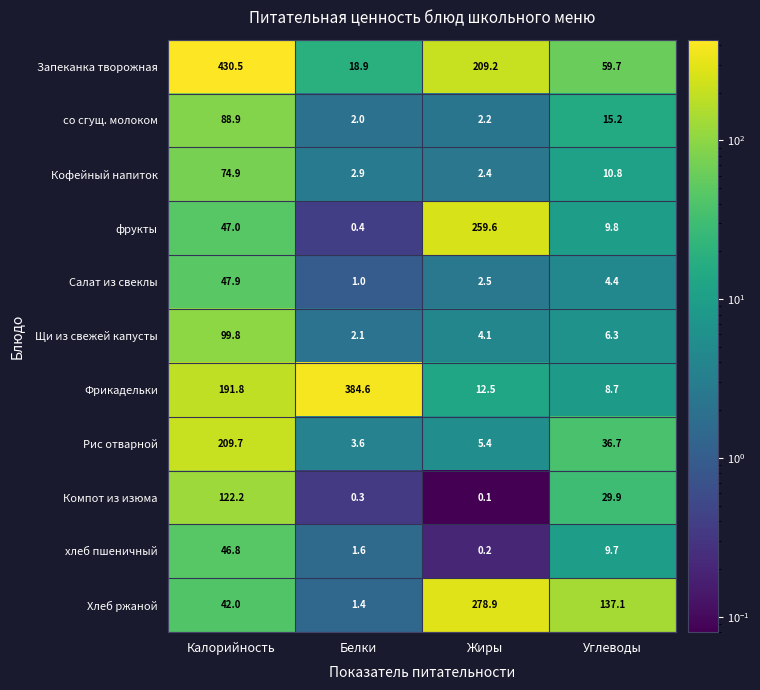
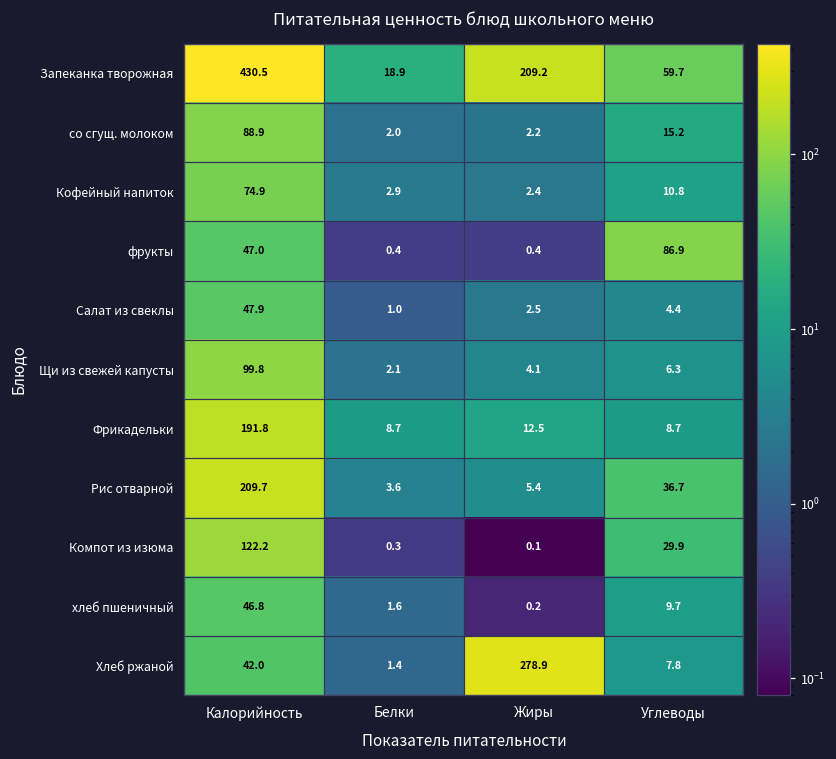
  {
    "Запеканка творожная": {
      "Калорийность": 430.5,
      "Белки": 18.9,
      "Жиры": 209.2,
      "Углеводы": 59.7
    },
    "со сгущ. молоком": {
      "Калорийность": 88.9,
      "Белки": 2.0,
      "Жиры": 2.2,
      "Углеводы": 15.2
    },
    "Кофейный напиток": {
      "Калорийность": 74.9,
      "Белки": 2.9,
      "Жиры": 2.4,
      "Углеводы": 10.8
    },
    "фрукты": {
      "Калорийность": 47.0,
      "Белки": 0.4,
-     "Жиры": 259.6,
-     "Углеводы": 9.8
+     "Жиры": 0.4,
+     "Углеводы": 86.9
    },
    "Салат из свеклы": {
      "Калорийность": 47.9,
      "Белки": 1.0,
      "Жиры": 2.5,
      "Углеводы": 4.4
    },
    "Щи из свежей капусты": {
      "Калорийность": 99.8,
      "Белки": 2.1,
      "Жиры": 4.1,
      "Углеводы": 6.3
    },
    "Фрикадельки": {
      "Калорийность": 191.8,
-     "Белки": 384.6,
+     "Белки": 8.7,
      "Жиры": 12.5,
      "Углеводы": 8.7
    },
    "Рис отварной": {
      "Калорийность": 209.7,
      "Белки": 3.6,
      "Жиры": 5.4,
      "Углеводы": 36.7
    },
    "Компот из изюма": {
      "Калорийность": 122.2,
      "Белки": 0.3,
      "Жиры": 0.1,
      "Углеводы": 29.9
    },
    "хлеб пшеничный": {
      "Калорийность": 46.8,
      "Белки": 1.6,
      "Жиры": 0.2,
      "Углеводы": 9.7
    },
    "Хлеб ржаной": {
      "Калорийность": 42.0,
      "Белки": 1.4,
      "Жиры": 278.9,
-     "Углеводы": 137.1
+     "Углеводы": 7.8
    }
  }
